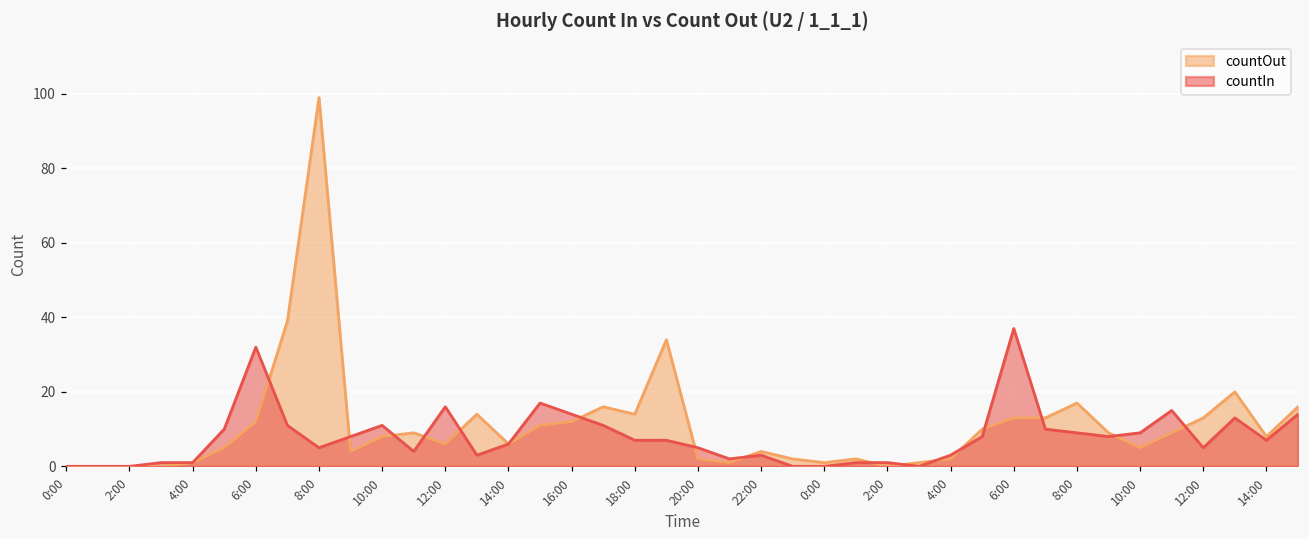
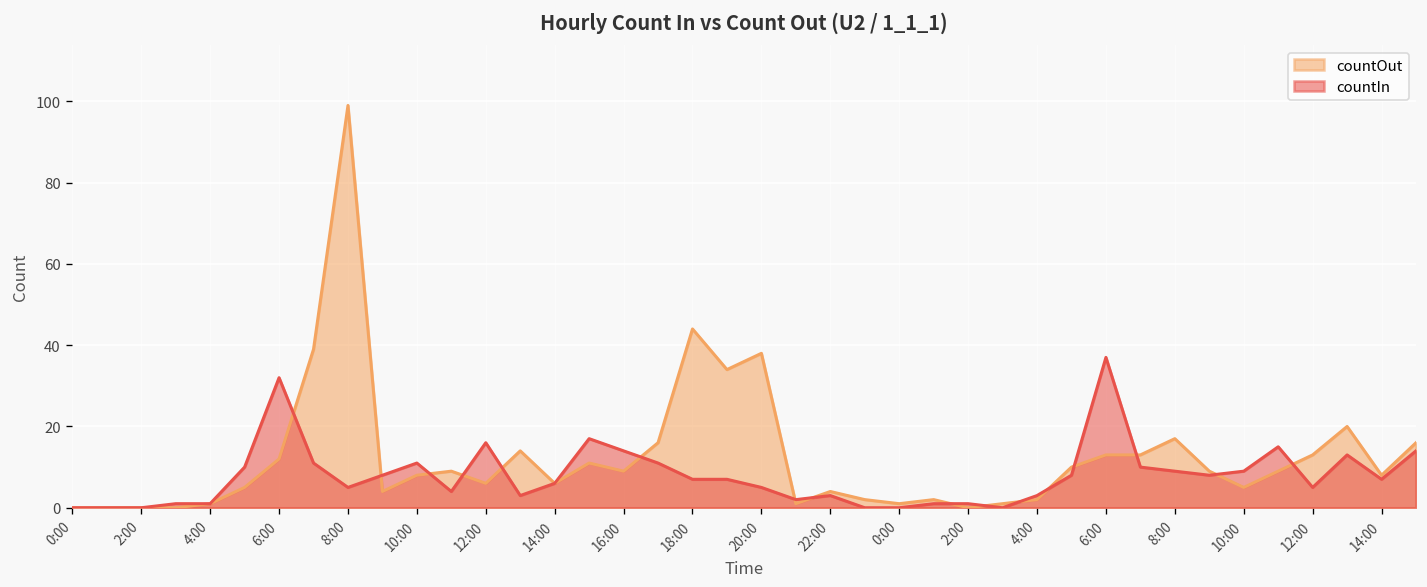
  {
    "countOut": {
-     "16:00": 12,
-     "18:00": 14,
-     "20:00": 2,
+     "16:00": 9,
+     "18:00": 44,
+     "20:00": 38,
      "22:00": 4
    },
    "countIn": {
      "16:00": 14,
      "18:00": 7,
      "20:00": 5,
      "22:00": 3
    }
  }
